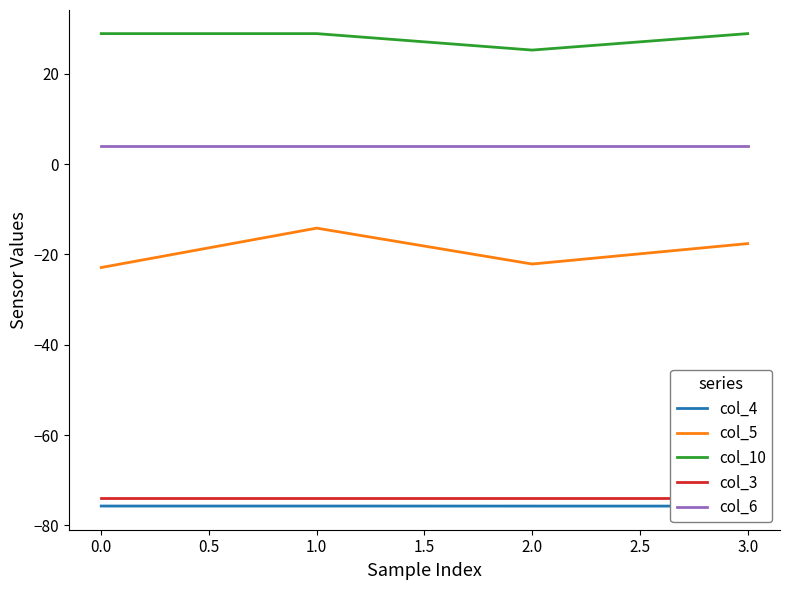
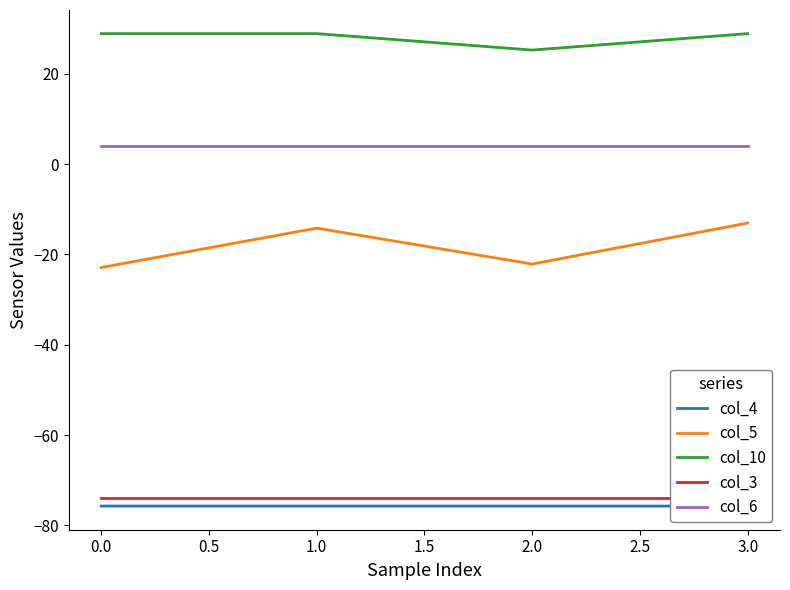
  {
    "col_4": {
      "0.0": -76,
      "1.0": -76,
      "2.0": -76
    },
    "col_5": {
      "0.0": -23,
      "1.0": -14,
      "2.0": -22,
-     "3.0": -18
+     "3.0": -13
    },
    "col_10": {
      "0.0": 29,
      "1.0": 29,
      "2.0": 25,
      "3.0": 29
    },
    "col_3": {
      "0.0": -74,
      "1.0": -74,
      "2.0": -74
    },
    "col_6": {
      "0.0": 4,
      "1.0": 4,
      "2.0": 4,
      "3.0": 4
    }
  }
